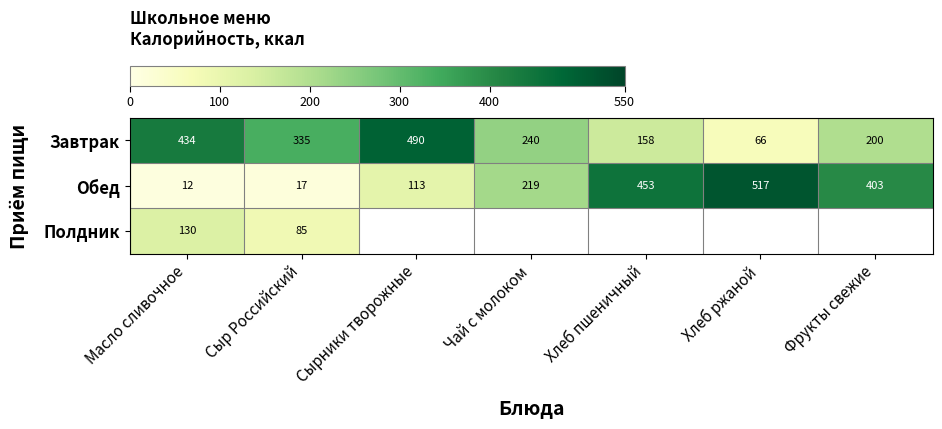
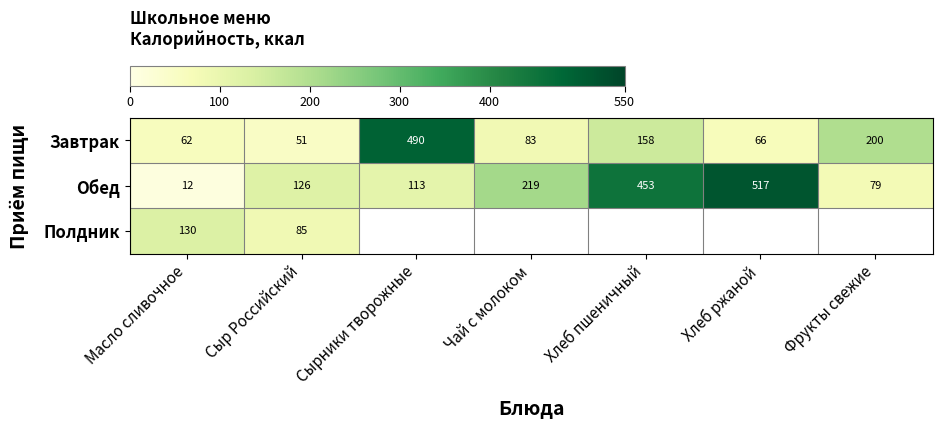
  {
    "Завтрак": {
-     "Масло сливочное": 434,
-     "Сыр Российский": 335,
+     "Масло сливочное": 62,
+     "Сыр Российский": 51,
      "Сырники творожные": 490,
-     "Чай с молоком": 240,
+     "Чай с молоком": 83,
      "Хлеб пшеничный": 158,
      "Хлеб ржаной": 66,
      "Фрукты свежие": 200
    },
    "Обед": {
      "Масло сливочное": 12,
-     "Сыр Российский": 17,
+     "Сыр Российский": 126,
      "Сырники творожные": 113,
      "Чай с молоком": 219,
      "Хлеб пшеничный": 453,
      "Хлеб ржаной": 517,
-     "Фрукты свежие": 403
+     "Фрукты свежие": 79
    },
    "Полдник": {
      "Масло сливочное": 130,
      "Сыр Российский": 85
    }
  }
